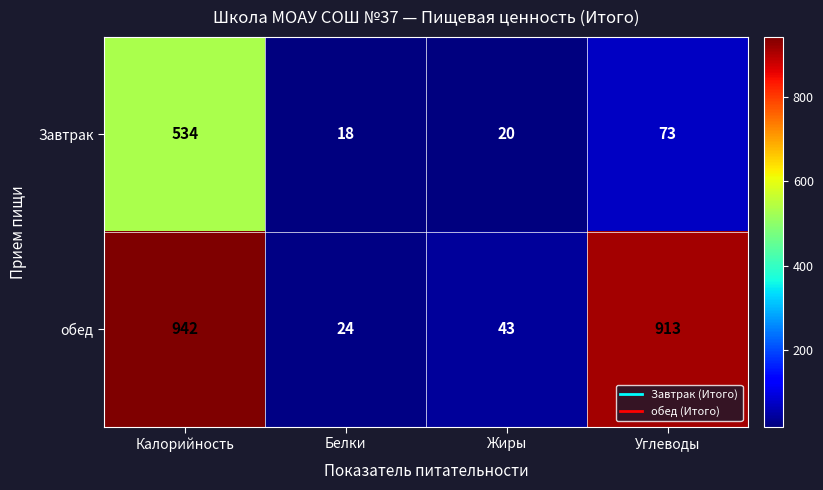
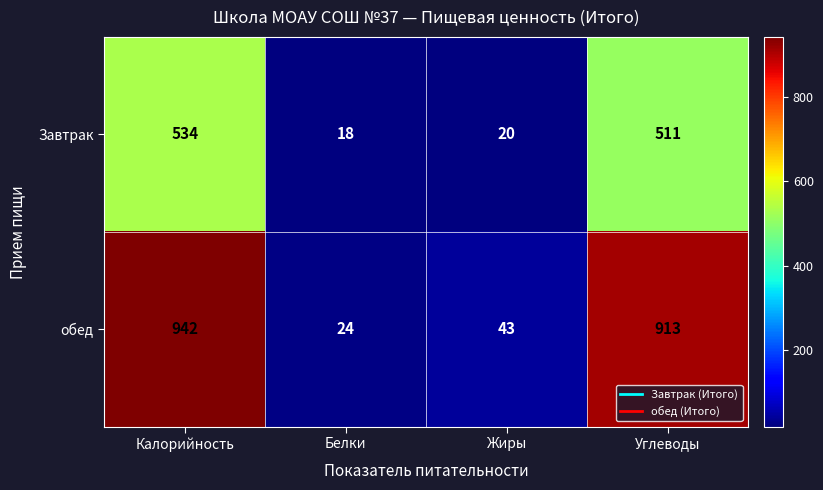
  {
    "Завтрак": {
      "Калорийность": 534,
      "Белки": 18,
      "Жиры": 20,
-     "Углеводы": 73
+     "Углеводы": 511
    },
    "обед": {
      "Калорийность": 942,
      "Белки": 24,
      "Жиры": 43,
      "Углеводы": 913
    }
  }
